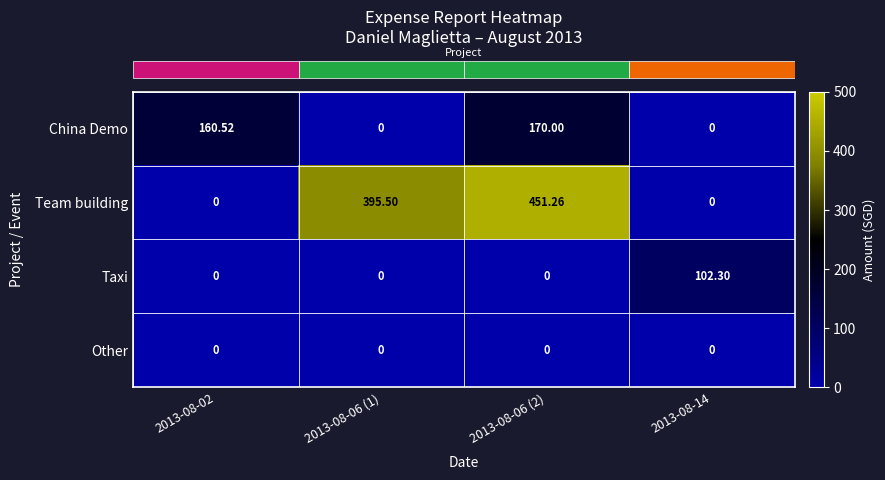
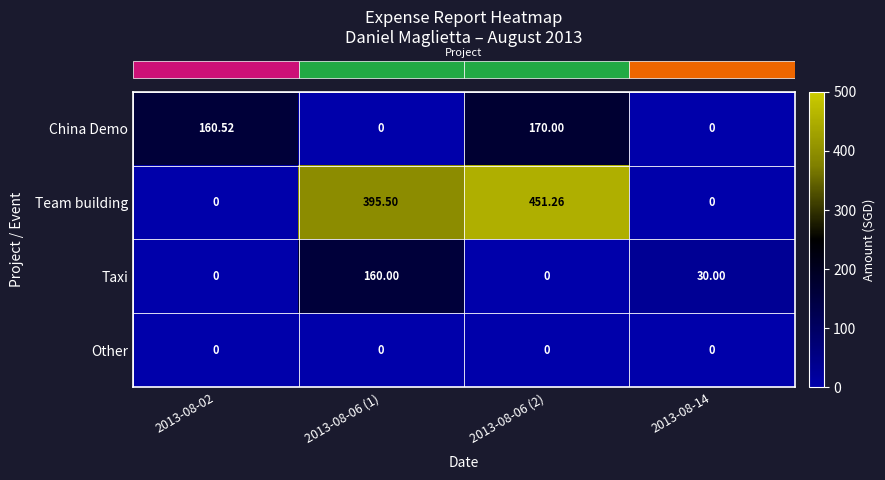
  {
    "China Demo": {
      "2013-08-02": 160.52,
      "2013-08-06 (1)": 0,
      "2013-08-06 (2)": 170.00,
      "2013-08-14": 0
    },
    "Team building": {
      "2013-08-02": 0,
      "2013-08-06 (1)": 395.50,
      "2013-08-06 (2)": 451.26,
      "2013-08-14": 0
    },
    "Taxi": {
      "2013-08-02": 0,
-     "2013-08-06 (1)": 0,
+     "2013-08-06 (1)": 160.00,
      "2013-08-06 (2)": 0,
-     "2013-08-14": 102.30
+     "2013-08-14": 30.00
    },
    "Other": {
      "2013-08-02": 0,
      "2013-08-06 (1)": 0,
      "2013-08-06 (2)": 0,
      "2013-08-14": 0
    }
  }
